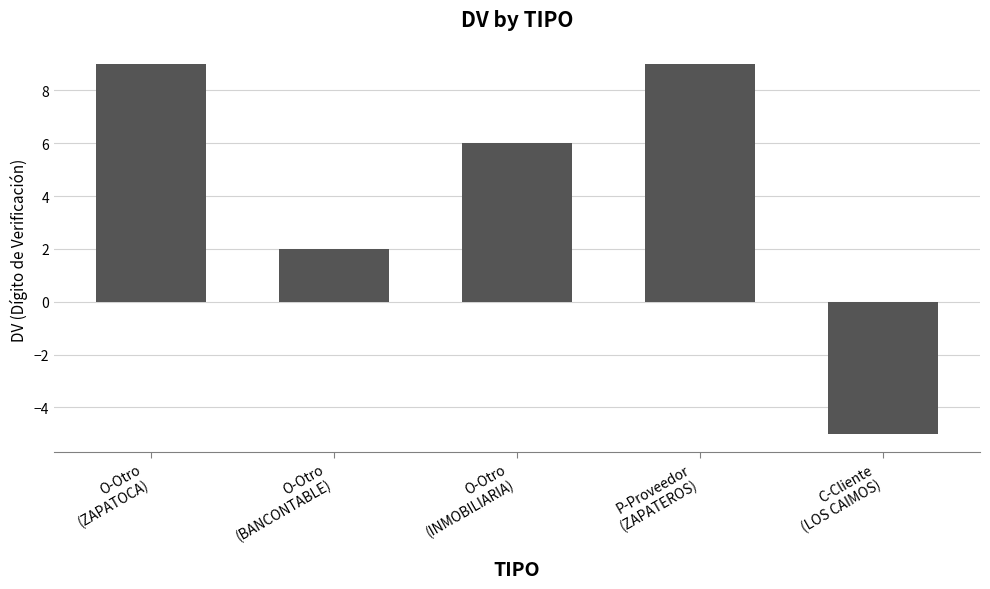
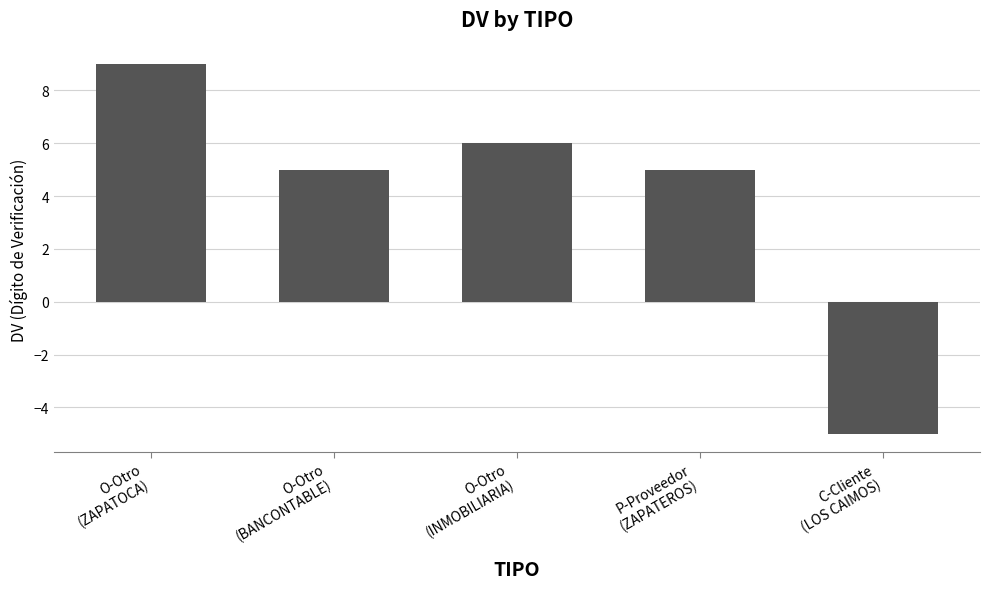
  {
    "O-Otro (ZAPATOCA)": 9,
-   "O-Otro (BANCONTABLE)": 2,
+   "O-Otro (BANCONTABLE)": 5,
    "O-Otro (INMOBILIARIA)": 6,
-   "P-Proveedor (ZAPATEROS)": 9,
+   "P-Proveedor (ZAPATEROS)": 5,
    "C-Cliente (LOS CAIMOS)": -5
  }
